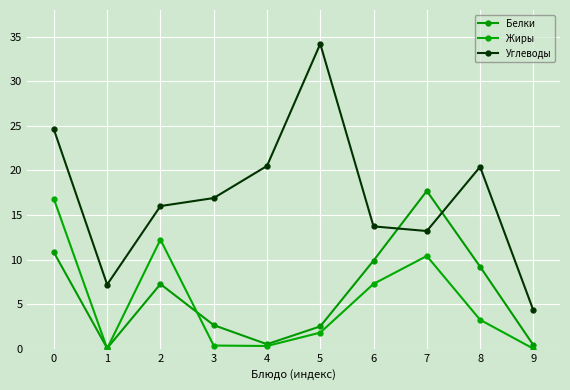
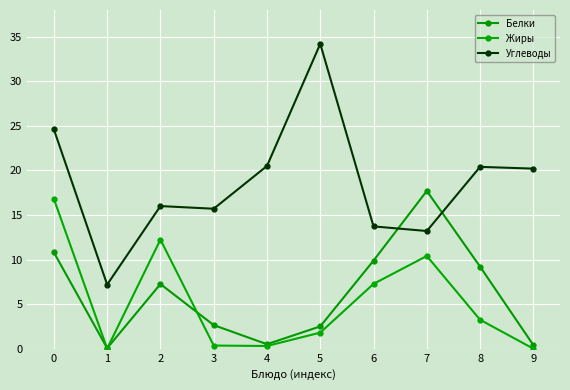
  {
    "Углеводы": {
      "0": 25,
      "1": 7,
      "2": 16,
-     "3": 17,
+     "3": 16,
      "4": 21,
      "5": 34,
      "6": 14,
      "7": 13,
      "8": 20,
-     "9": 4
+     "9": 20
    }
  }
